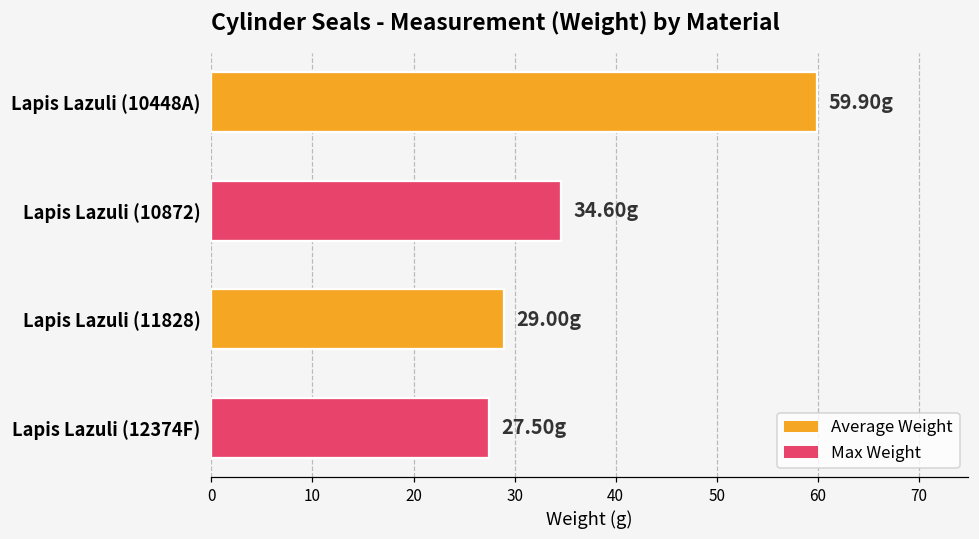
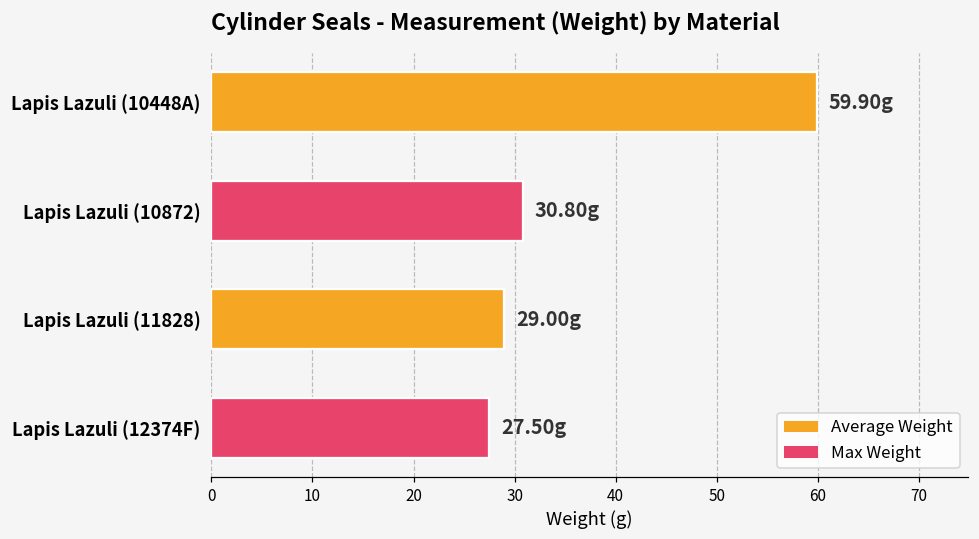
  {
    "Lapis Lazuli (10448A)": "59.90g",
-   "Lapis Lazuli (10872)": "34.60g",
+   "Lapis Lazuli (10872)": "30.80g",
    "Lapis Lazuli (11828)": "29.00g",
    "Lapis Lazuli (12374F)": "27.50g"
  }
